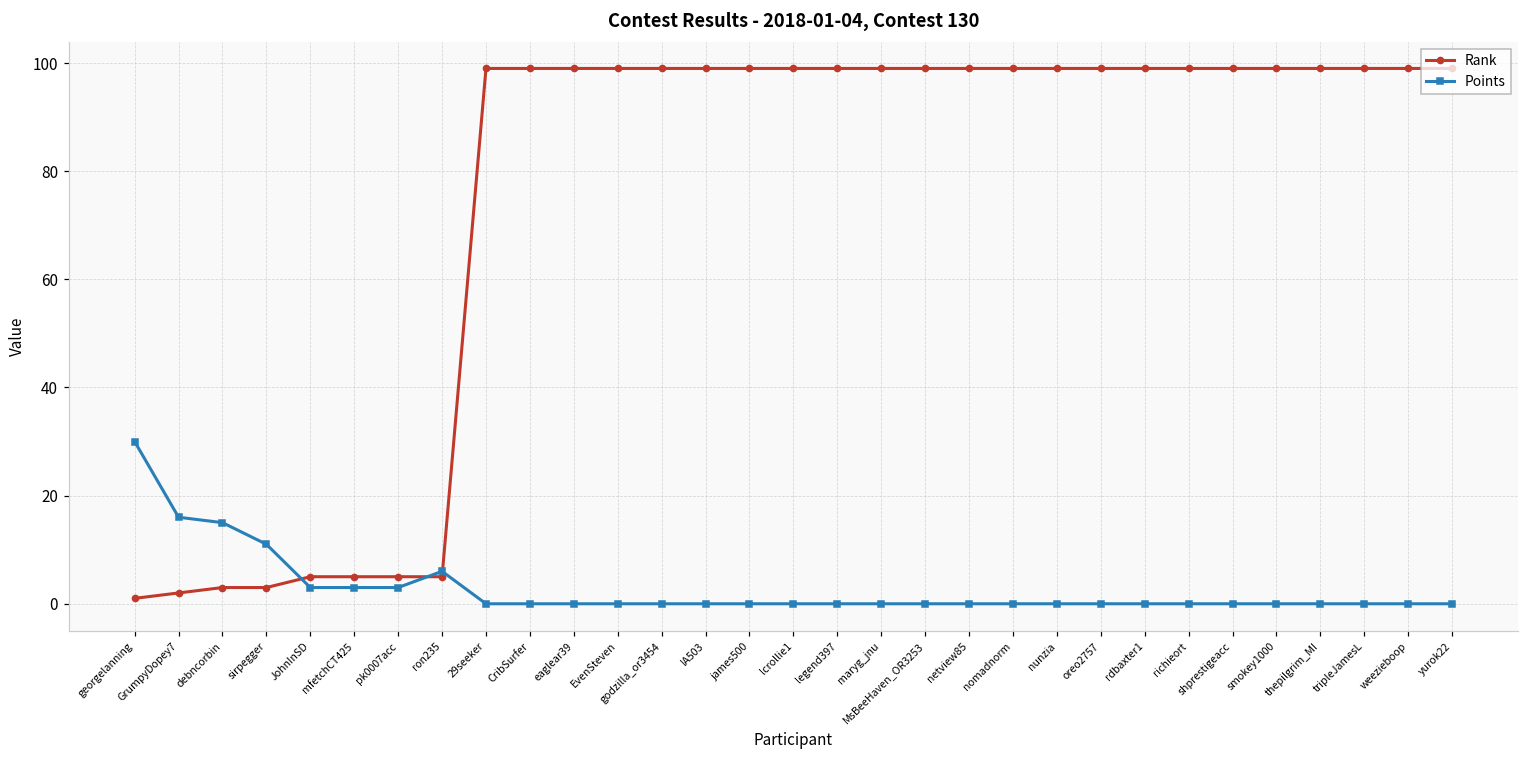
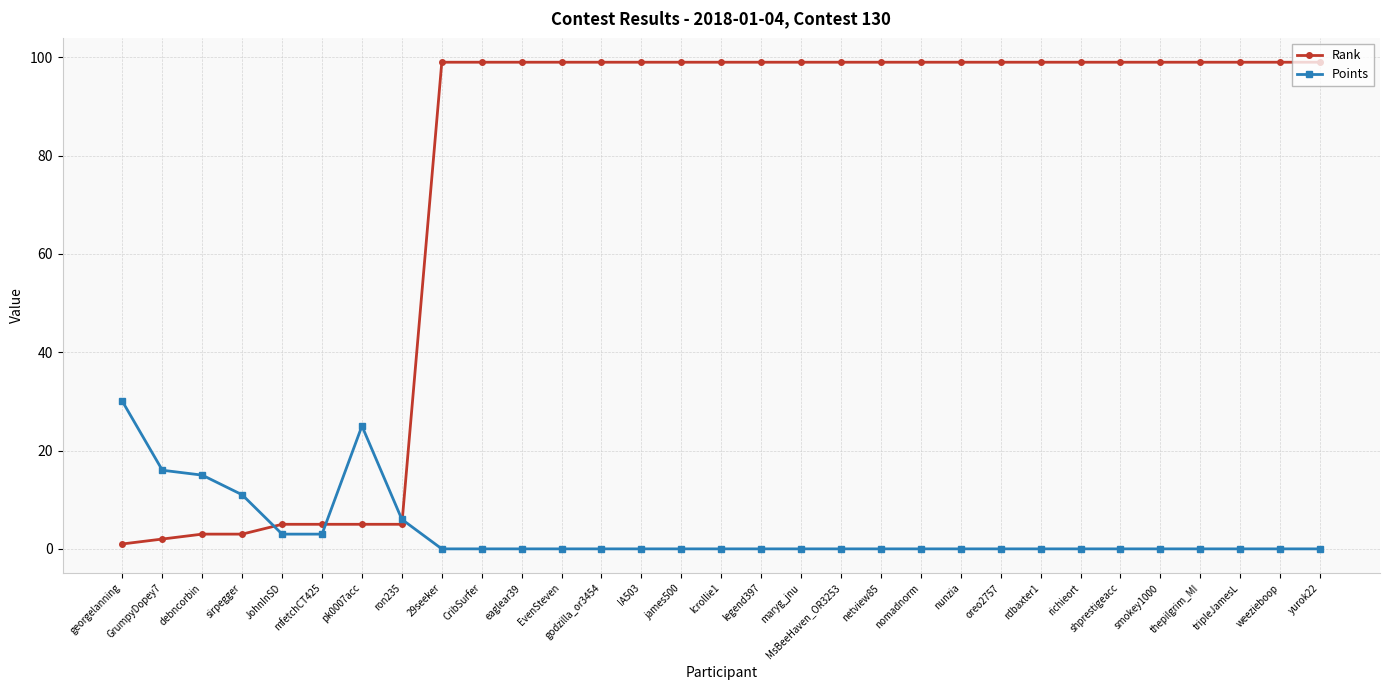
  {
    "Rank": {
      "georgelanning": 1,
      "GrumpyDopey7": 2,
      "debncorbin": 3,
      "sirpegger": 3,
      "JohnInSD": 5,
      "mfetchCT425": 5,
      "pk0007acc": 5,
      "ron235": 5,
      "29seeker": 99,
      "CribSurfer": 99,
      "eaglear39": 99,
      "EvenSteven": 99,
      "godzilla_or3454": 99,
      "IA503": 99,
      "james500": 99,
      "lcrollie1": 99,
      "legend397": 99,
      "maryg_jnu": 99,
      "MsBeeHaven_OR3253": 99,
      "netview85": 99,
      "nomadnorm": 99,
      "nunzia": 99,
      "oreo2757": 99,
      "rdbaxter1": 99,
      "richieort": 99,
      "shprestigeacc": 99,
      "smokey1000": 99,
      "thepilgrim_MI": 99,
      "tripleJamesL": 99,
      "weezieboop": 99
    },
    "Points": {
      "georgelanning": 30,
      "GrumpyDopey7": 16,
      "debncorbin": 15,
      "sirpegger": 11,
      "JohnInSD": 3,
      "mfetchCT425": 3,
-     "pk0007acc": 3,
+     "pk0007acc": 25,
      "ron235": 6,
      "29seeker": 0,
      "CribSurfer": 0,
      "eaglear39": 0,
      "EvenSteven": 0,
      "godzilla_or3454": 0,
      "IA503": 0,
      "james500": 0,
      "lcrollie1": 0,
      "legend397": 0,
      "maryg_jnu": 0,
      "MsBeeHaven_OR3253": 0,
      "netview85": 0,
      "nomadnorm": 0,
      "nunzia": 0,
      "oreo2757": 0,
      "rdbaxter1": 0,
      "richieort": 0,
      "shprestigeacc": 0,
      "smokey1000": 0,
      "thepilgrim_MI": 0,
      "tripleJamesL": 0,
      "weezieboop": 0,
      "yurok22": 0
    }
  }
